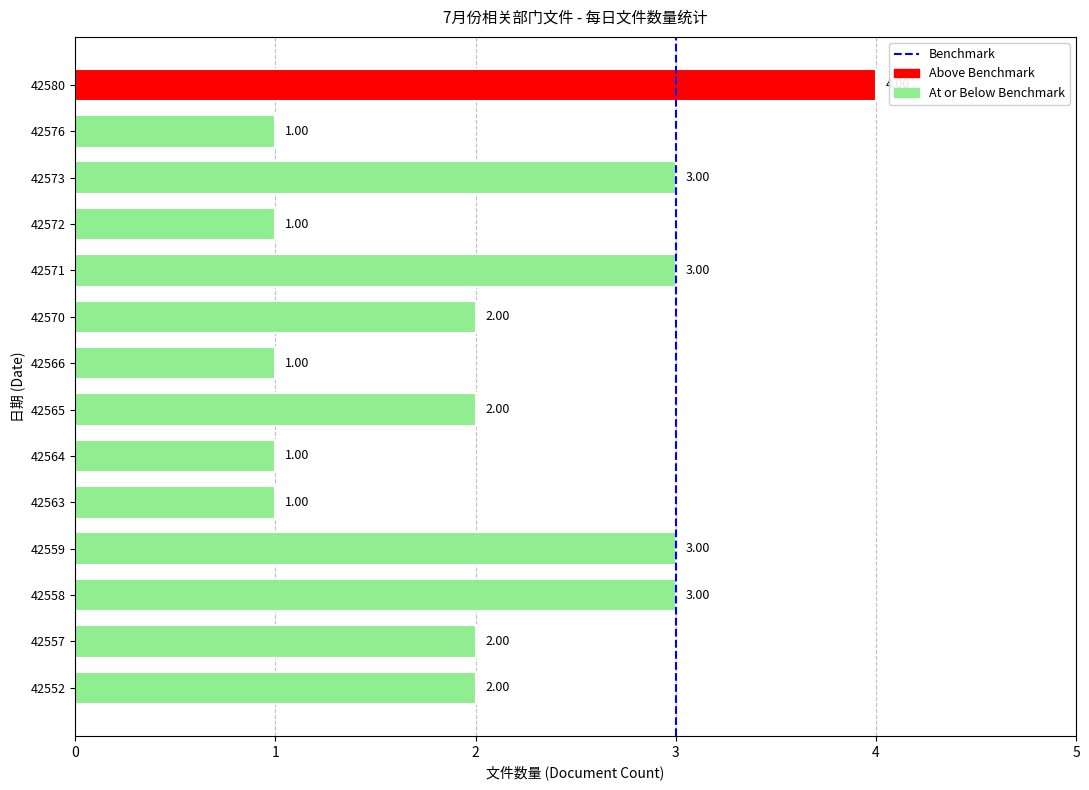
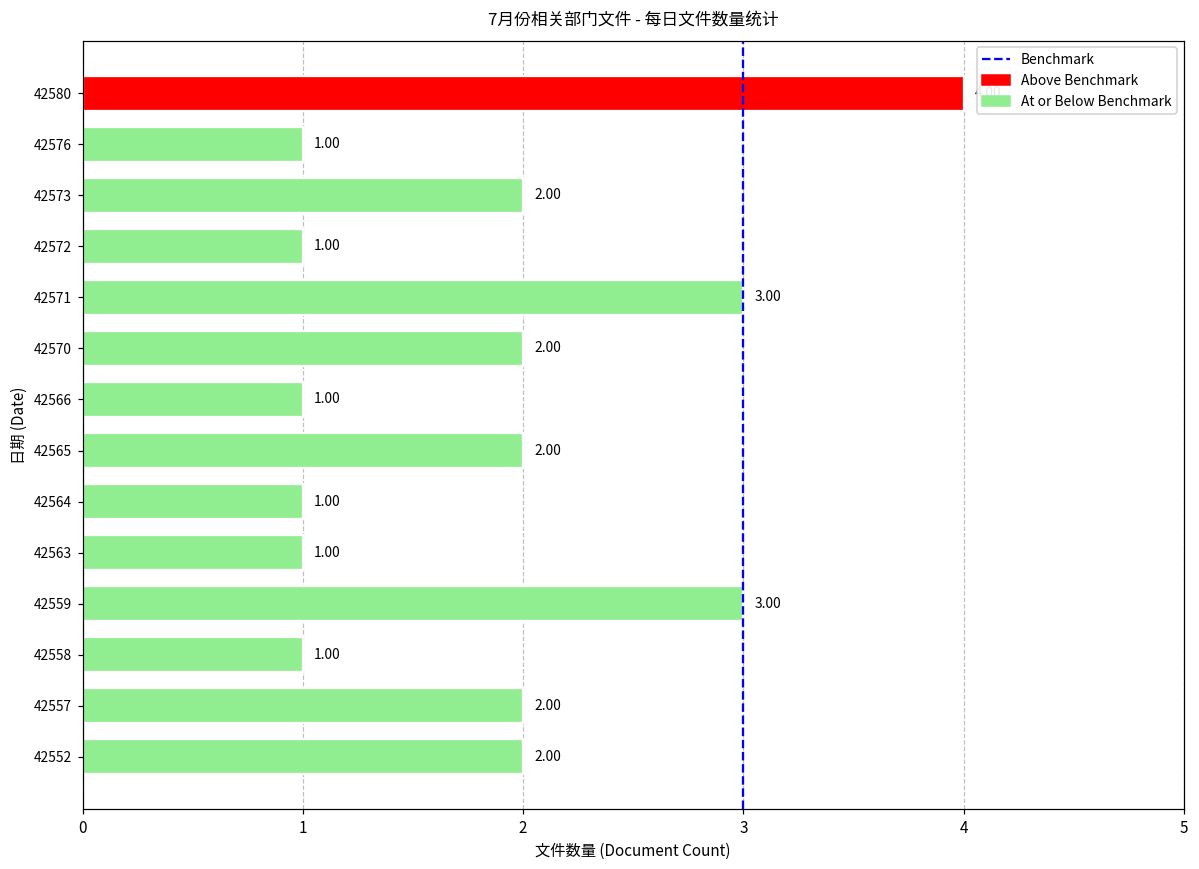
  {
    "42576": 1.00,
-   "42573": 3.00,
+   "42573": 2.00,
    "42572": 1.00,
    "42571": 3.00,
    "42570": 2.00,
    "42566": 1.00,
    "42565": 2.00,
    "42564": 1.00,
    "42563": 1.00,
    "42559": 3.00,
-   "42558": 3.00,
+   "42558": 1.00,
    "42557": 2.00,
    "42552": 2.00
  }
